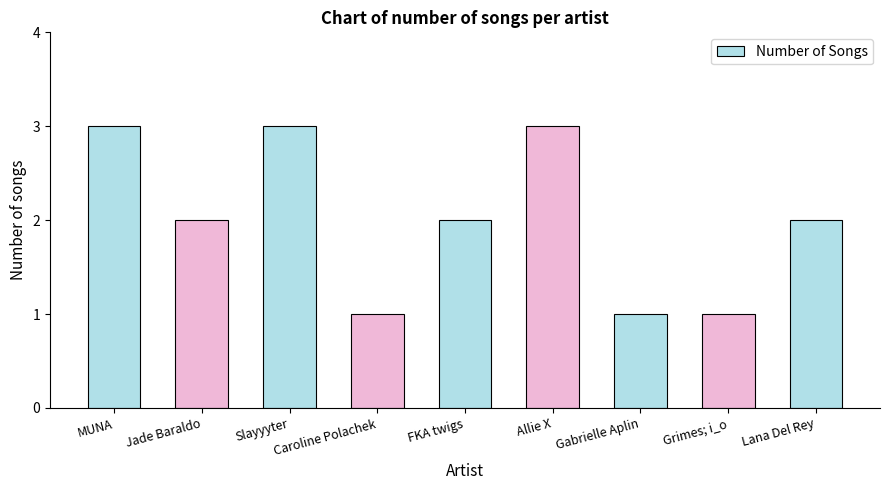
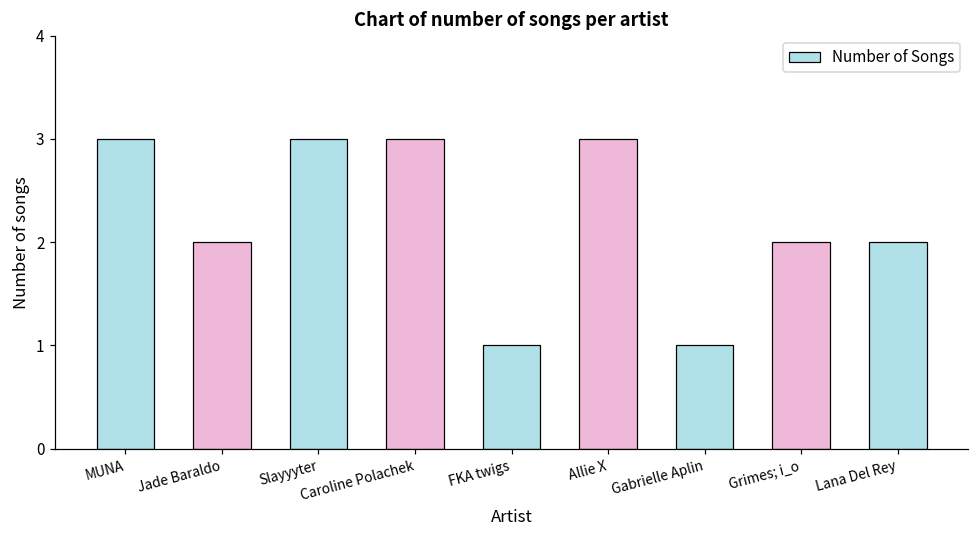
  {
    "MUNA": 3,
    "Jade Baraldo": 2,
    "Slayyyter": 3,
-   "Caroline Polachek": 1,
-   "FKA twigs": 2,
+   "Caroline Polachek": 3,
+   "FKA twigs": 1,
    "Allie X": 3,
    "Gabrielle Aplin": 1,
-   "Grimes; i_o": 1,
+   "Grimes; i_o": 2,
    "Lana Del Rey": 2
  }
